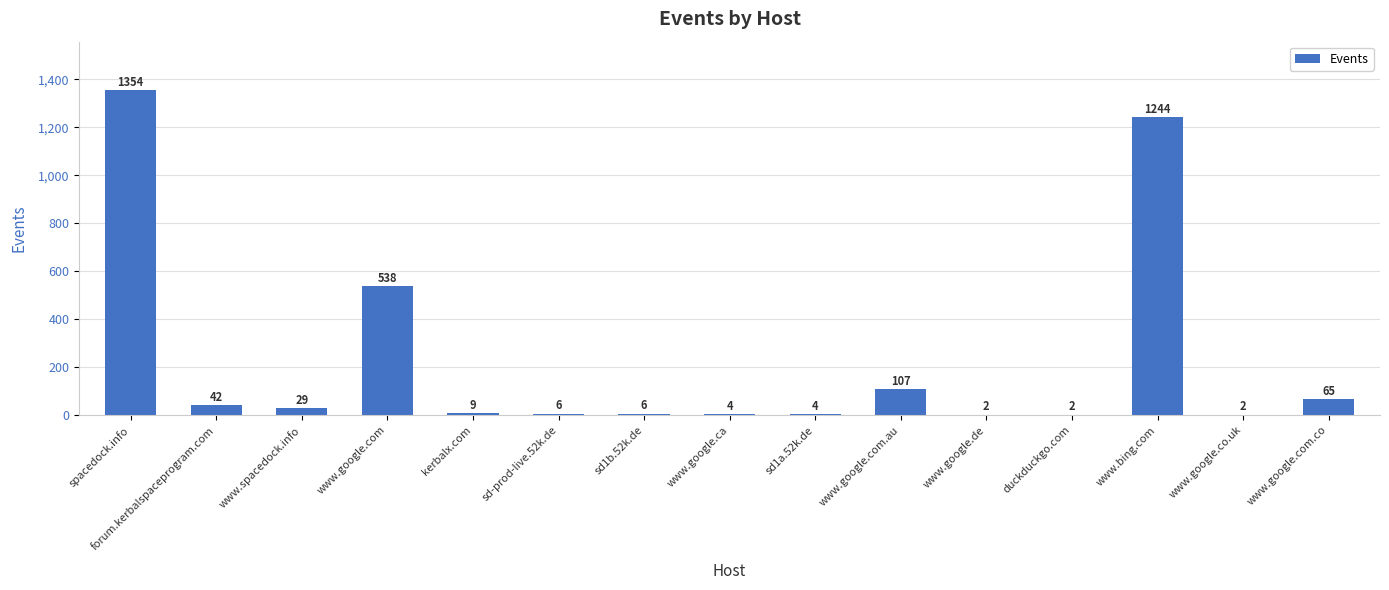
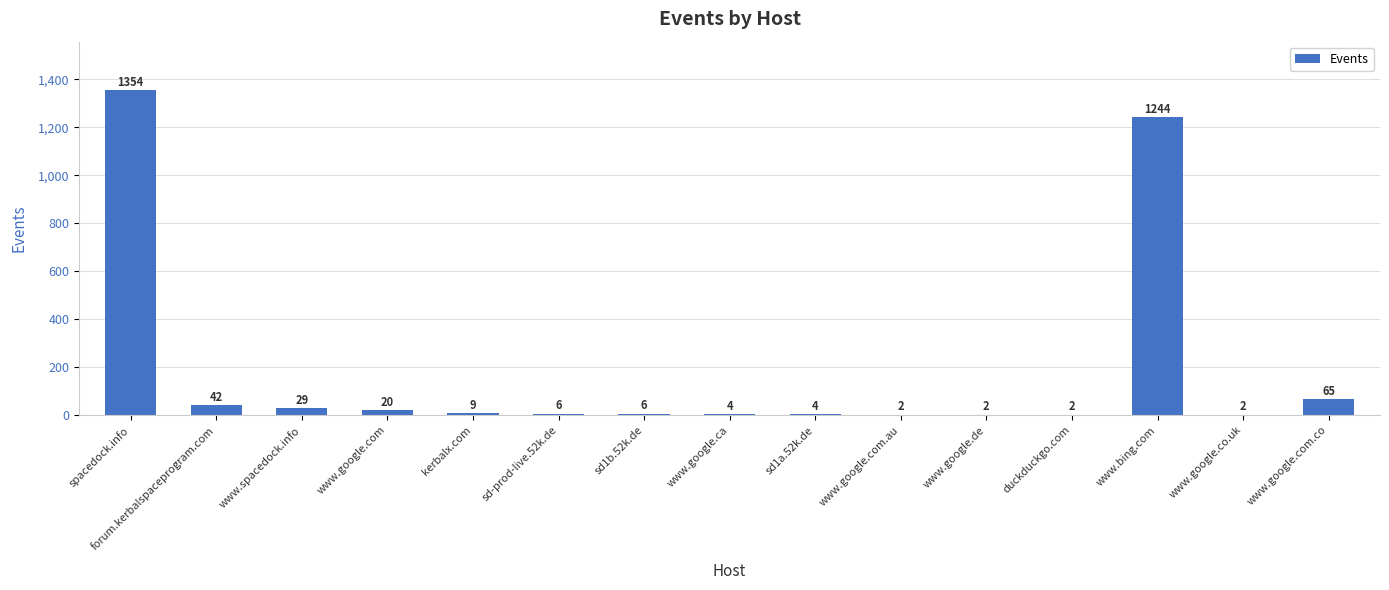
  {
    "spacedock.info": 1354,
    "forum.kerbalspaceprogram.com": 42,
    "www.spacedock.info": 29,
-   "www.google.com": 538,
+   "www.google.com": 20,
    "kerbalx.com": 9,
    "sd-prod-live.52k.de": 6,
    "sd1b.52k.de": 6,
    "www.google.ca": 4,
    "sd1a.52k.de": 4,
-   "www.google.com.au": 107,
+   "www.google.com.au": 2,
    "www.google.de": 2,
    "duckduckgo.com": 2,
    "www.bing.com": 1244,
    "www.google.co.uk": 2,
    "www.google.com.co": 65
  }
